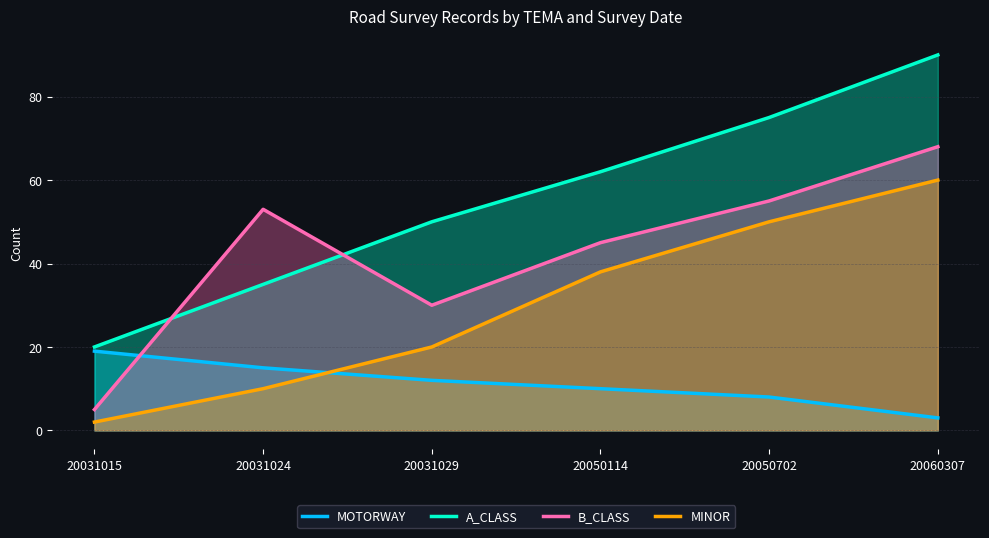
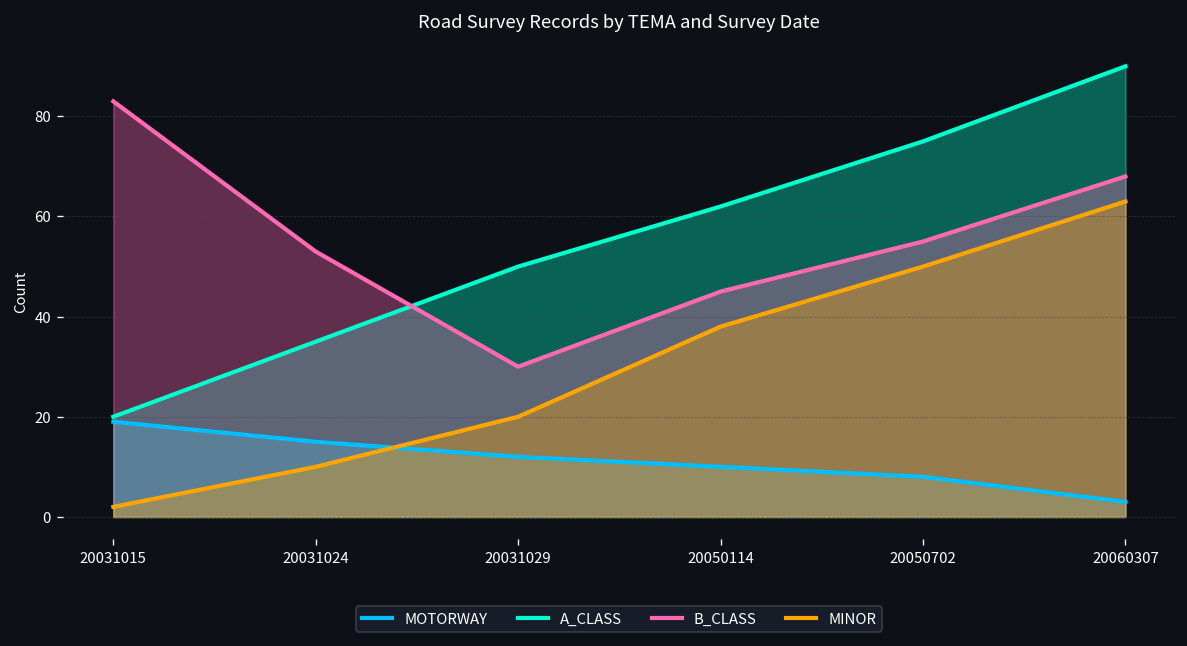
  {
    "MOTORWAY": {
      "20031015": 19,
      "20031024": 15,
      "20031029": 12,
      "20050114": 10,
      "20050702": 8,
      "20060307": 3
    },
    "A_CLASS": {
      "20031015": 20,
      "20031024": 35,
      "20031029": 50,
      "20050114": 62,
      "20050702": 75,
      "20060307": 90
    },
    "B_CLASS": {
-     "20031015": 5,
+     "20031015": 83,
      "20031024": 53,
      "20031029": 30,
      "20050114": 45,
      "20050702": 55,
      "20060307": 68
    },
    "MINOR": {
      "20031015": 2,
      "20031024": 10,
      "20031029": 20,
      "20050114": 38,
      "20050702": 50,
-     "20060307": 60
+     "20060307": 63
    }
  }
